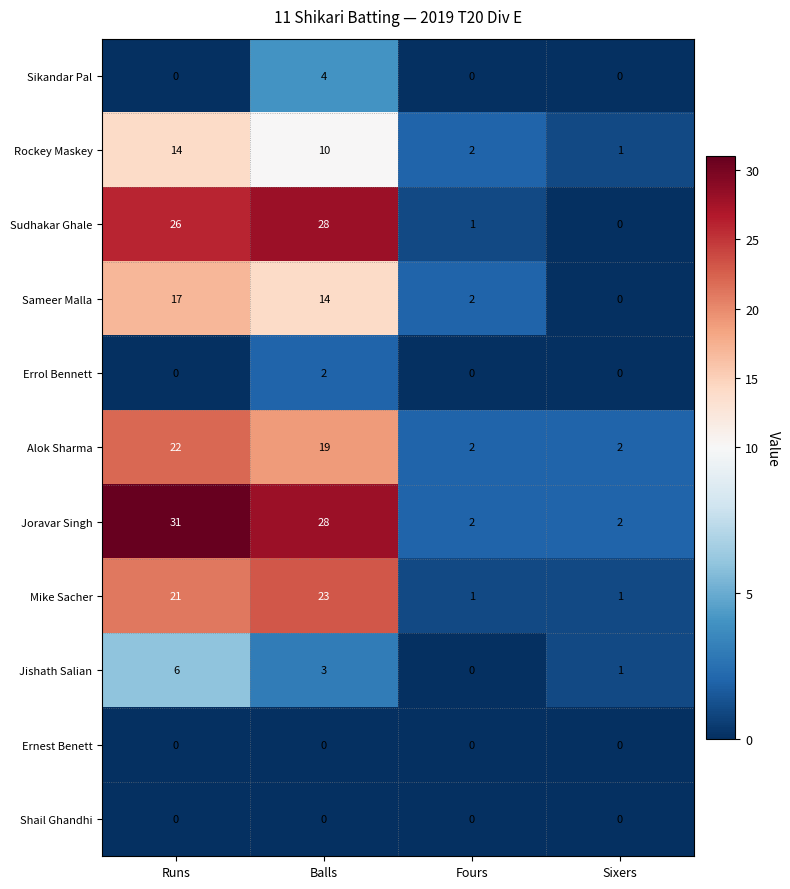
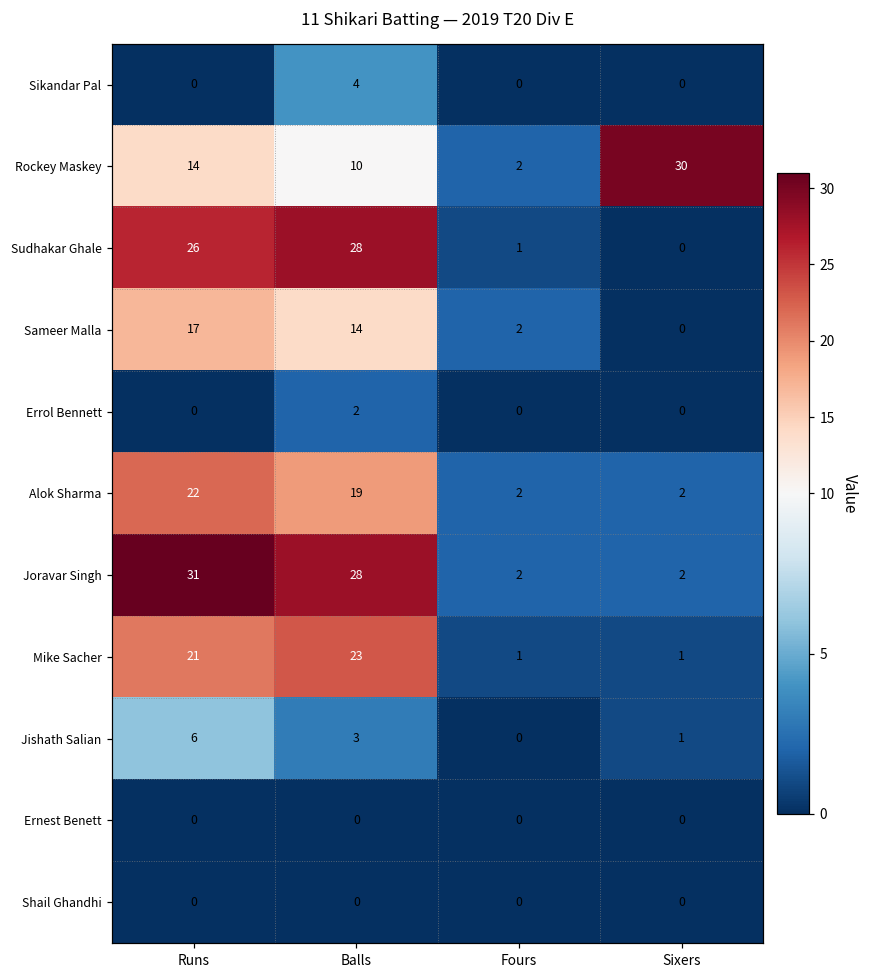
  {
    "Sikandar Pal": {
      "Runs": 0,
      "Balls": 4,
      "Fours": 0,
      "Sixers": 0
    },
    "Rockey Maskey": {
      "Runs": 14,
      "Balls": 10,
      "Fours": 2,
-     "Sixers": 1
+     "Sixers": 30
    },
    "Sudhakar Ghale": {
      "Runs": 26,
      "Balls": 28,
      "Fours": 1,
      "Sixers": 0
    },
    "Sameer Malla": {
      "Runs": 17,
      "Balls": 14,
      "Fours": 2,
      "Sixers": 0
    },
    "Errol Bennett": {
      "Runs": 0,
      "Balls": 2,
      "Fours": 0,
      "Sixers": 0
    },
    "Alok Sharma": {
      "Runs": 22,
      "Balls": 19,
      "Fours": 2,
      "Sixers": 2
    },
    "Joravar Singh": {
      "Runs": 31,
      "Balls": 28,
      "Fours": 2,
      "Sixers": 2
    },
    "Mike Sacher": {
      "Runs": 21,
      "Balls": 23,
      "Fours": 1,
      "Sixers": 1
    },
    "Jishath Salian": {
      "Runs": 6,
      "Balls": 3,
      "Fours": 0,
      "Sixers": 1
    },
    "Ernest Benett": {
      "Runs": 0,
      "Balls": 0,
      "Fours": 0,
      "Sixers": 0
    },
    "Shail Ghandhi": {
      "Runs": 0,
      "Balls": 0,
      "Fours": 0,
      "Sixers": 0
    }
  }
